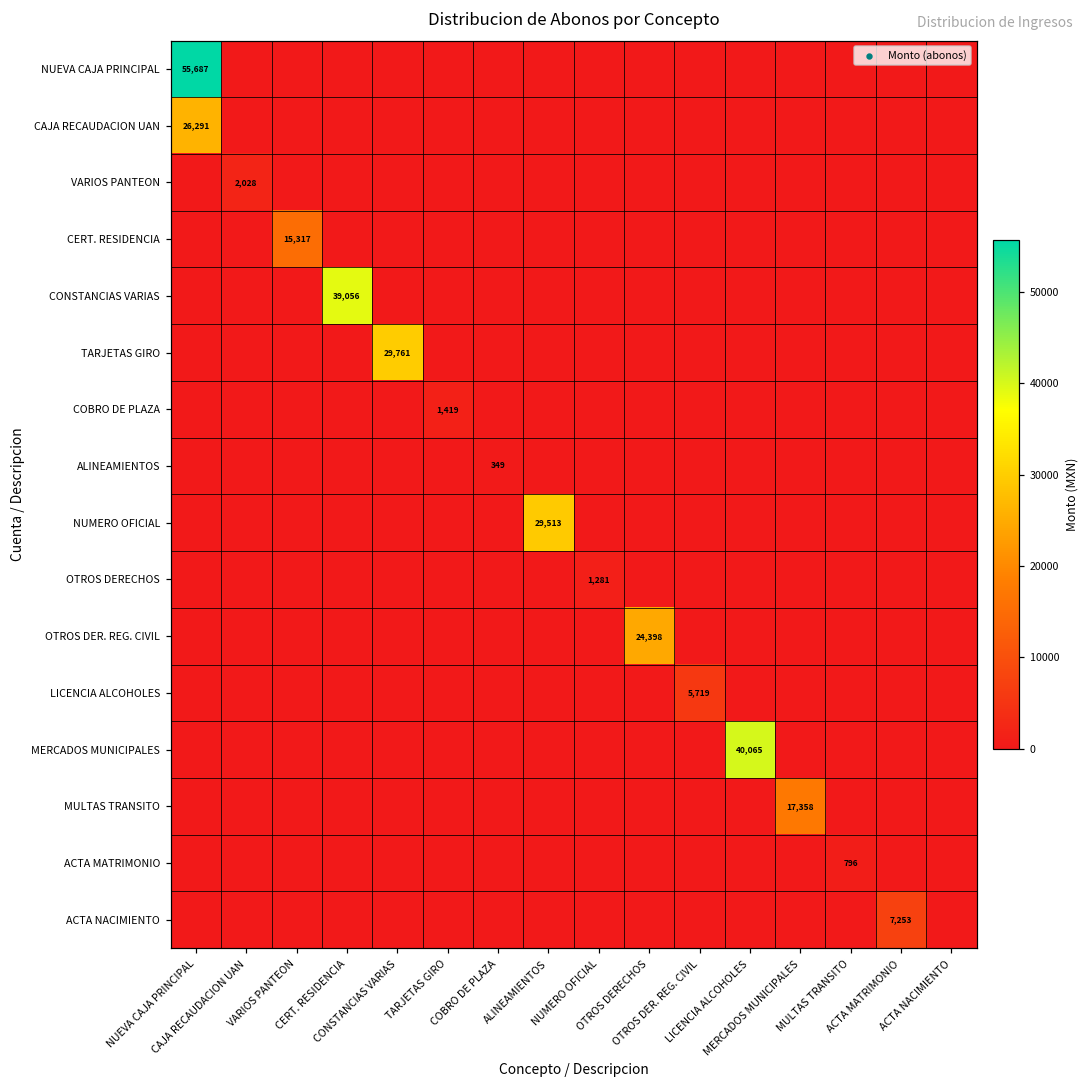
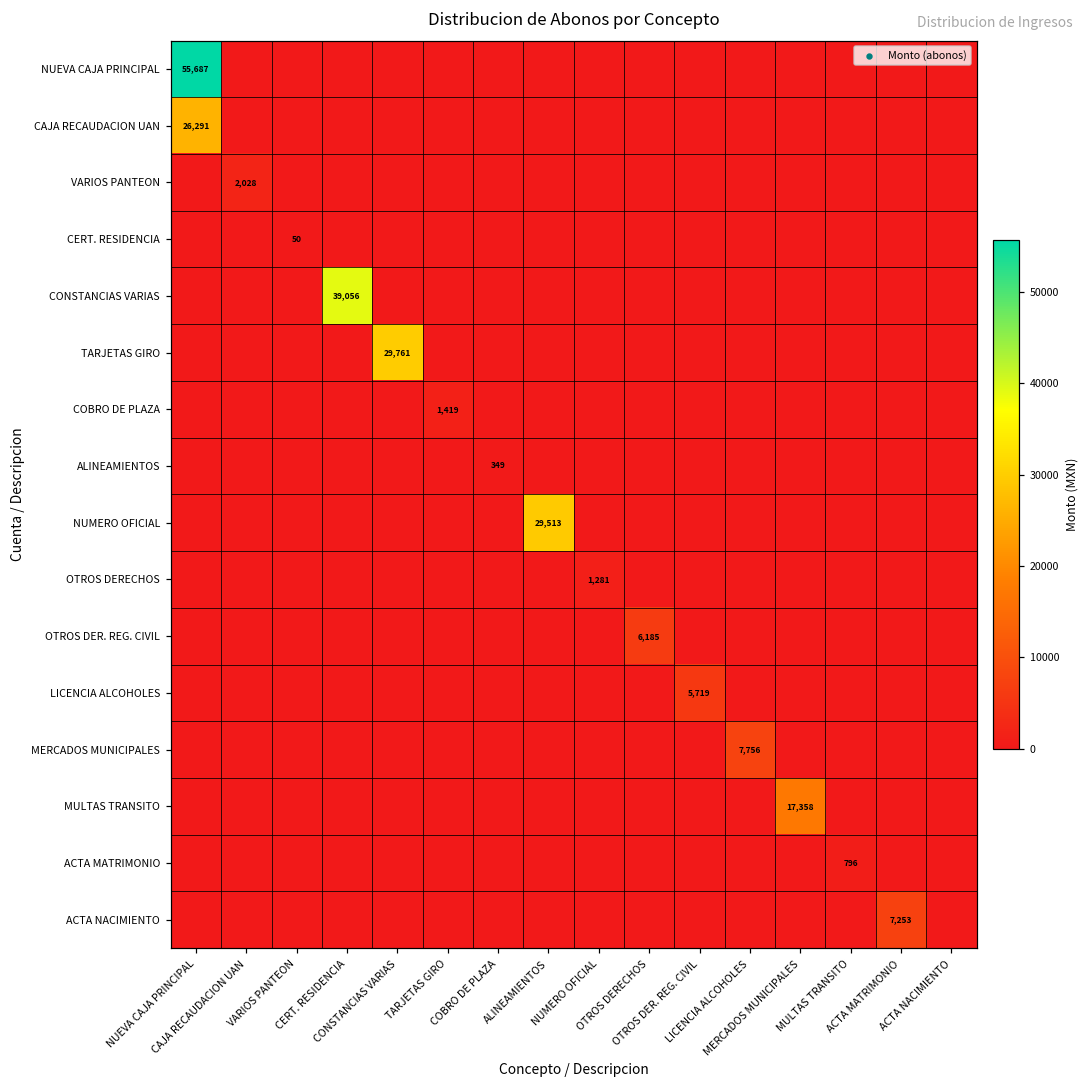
  {
    "NUEVA CAJA PRINCIPAL": {
      "NUEVA CAJA PRINCIPAL": "55,687"
    },
    "CAJA RECAUDACION UAN": {
      "NUEVA CAJA PRINCIPAL": "26,291"
    },
    "VARIOS PANTEON": {
      "CAJA RECAUDACION UAN": "2,028"
    },
    "CERT. RESIDENCIA": {
-     "VARIOS PANTEON": "15,317"
+     "VARIOS PANTEON": "50"
    },
    "CONSTANCIAS VARIAS": {
      "CERT. RESIDENCIA": "39,056"
    },
    "TARJETAS GIRO": {
      "CONSTANCIAS VARIAS": "29,761"
    },
    "COBRO DE PLAZA": {
      "TARJETAS GIRO": "1,419"
    },
    "ALINEAMIENTOS": {
      "COBRO DE PLAZA": "349"
    },
    "NUMERO OFICIAL": {
      "ALINEAMIENTOS": "29,513"
    },
    "OTROS DERECHOS": {
      "NUMERO OFICIAL": "1,281"
    },
    "OTROS DER. REG. CIVIL": {
-     "OTROS DERECHOS": "24,398"
+     "OTROS DERECHOS": "6,185"
    },
    "LICENCIA ALCOHOLES": {
      "OTROS DER. REG. CIVIL": "5,719"
    },
    "MERCADOS MUNICIPALES": {
-     "LICENCIA ALCOHOLES": "40,065"
+     "LICENCIA ALCOHOLES": "7,756"
    },
    "MULTAS TRANSITO": {
      "MERCADOS MUNICIPALES": "17,358"
    },
    "ACTA MATRIMONIO": {
      "MULTAS TRANSITO": "796"
    },
    "ACTA NACIMIENTO": {
      "ACTA MATRIMONIO": "7,253"
    }
  }
